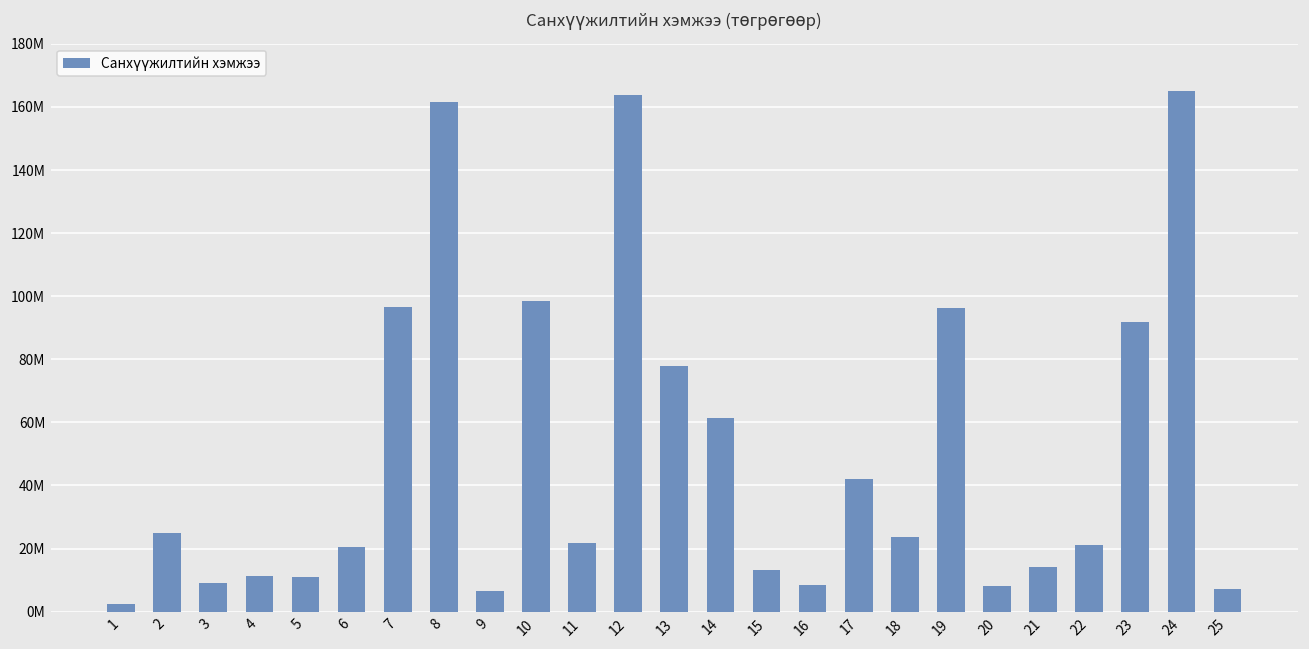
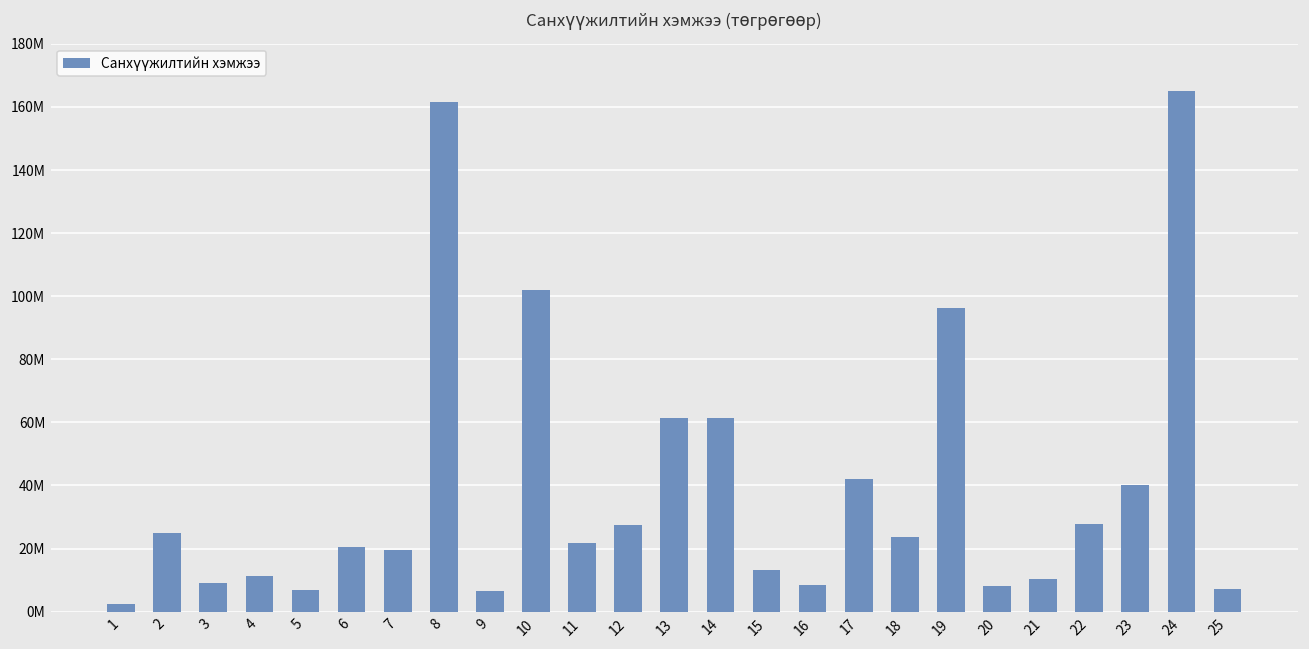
  {
    "1": 3000000,
    "2": 25000000,
    "3": 9000000,
    "4": 11000000,
-   "5": 11000000,
+   "5": 7000000,
    "6": 21000000,
-   "7": 97000000,
+   "7": 19000000,
    "8": 161000000,
    "9": 7000000,
-   "10": 99000000,
+   "10": 102000000,
    "11": 22000000,
-   "12": 164000000,
-   "13": 78000000,
+   "12": 27000000,
+   "13": 61000000,
    "14": 61000000,
    "15": 13000000,
    "16": 8000000,
    "17": 42000000,
    "18": 24000000,
    "19": 96000000,
    "20": 8000000,
-   "21": 14000000,
-   "22": 21000000,
-   "23": 92000000,
+   "21": 10000000,
+   "22": 28000000,
+   "23": 40000000,
    "24": 165000000,
    "25": 7000000
  }
